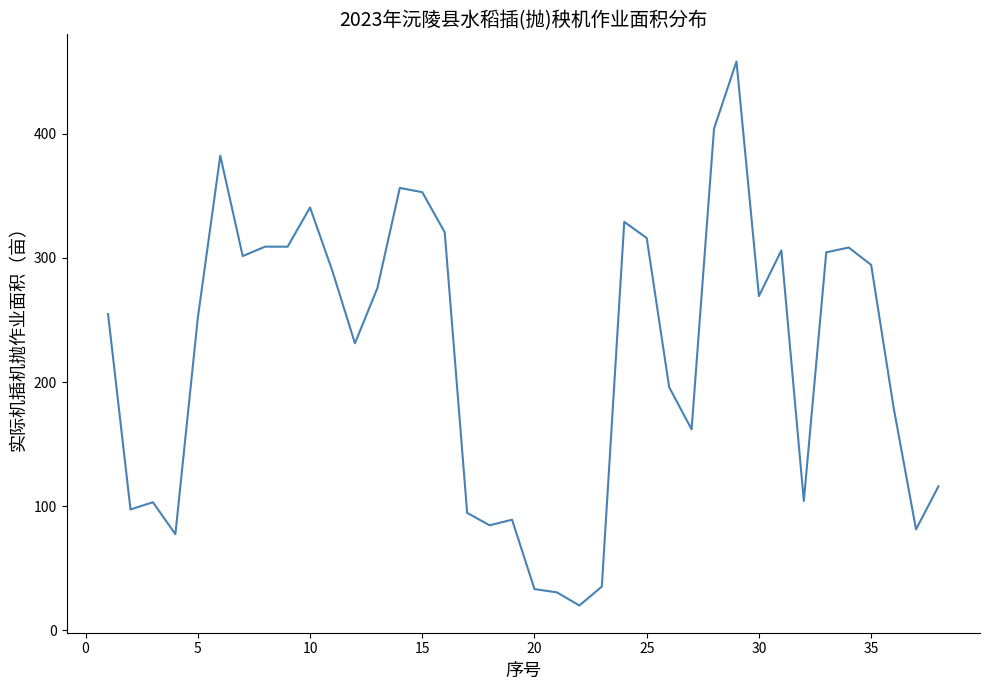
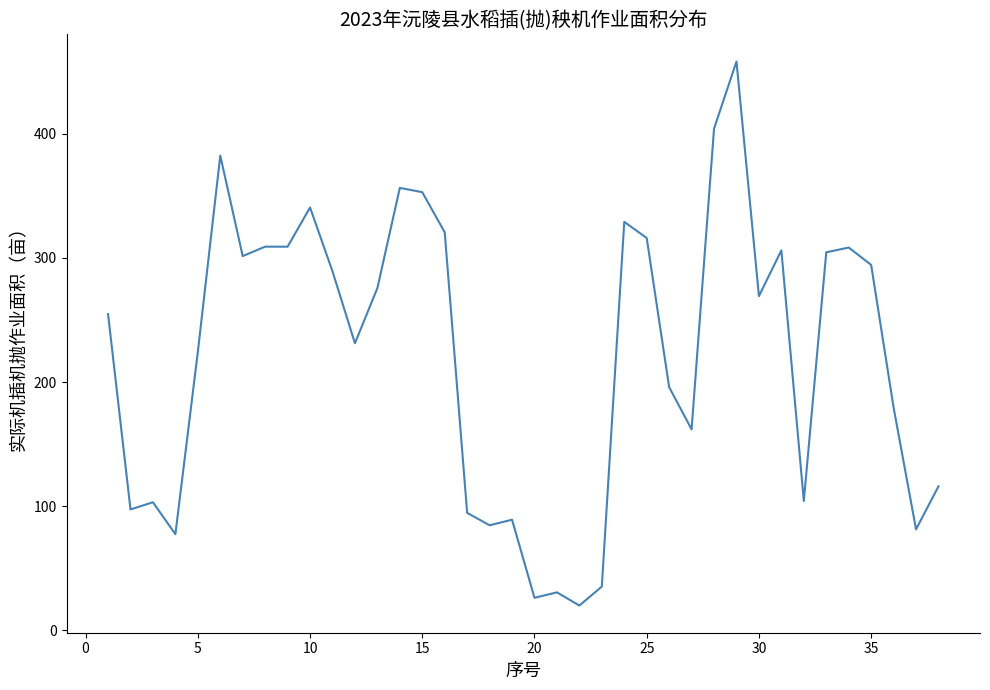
  {
-   "5": 252,
+   "5": 224,
    "10": 341,
    "15": 353,
-   "20": 33,
+   "20": 26,
    "25": 316,
    "30": 269,
    "35": 294
  }
